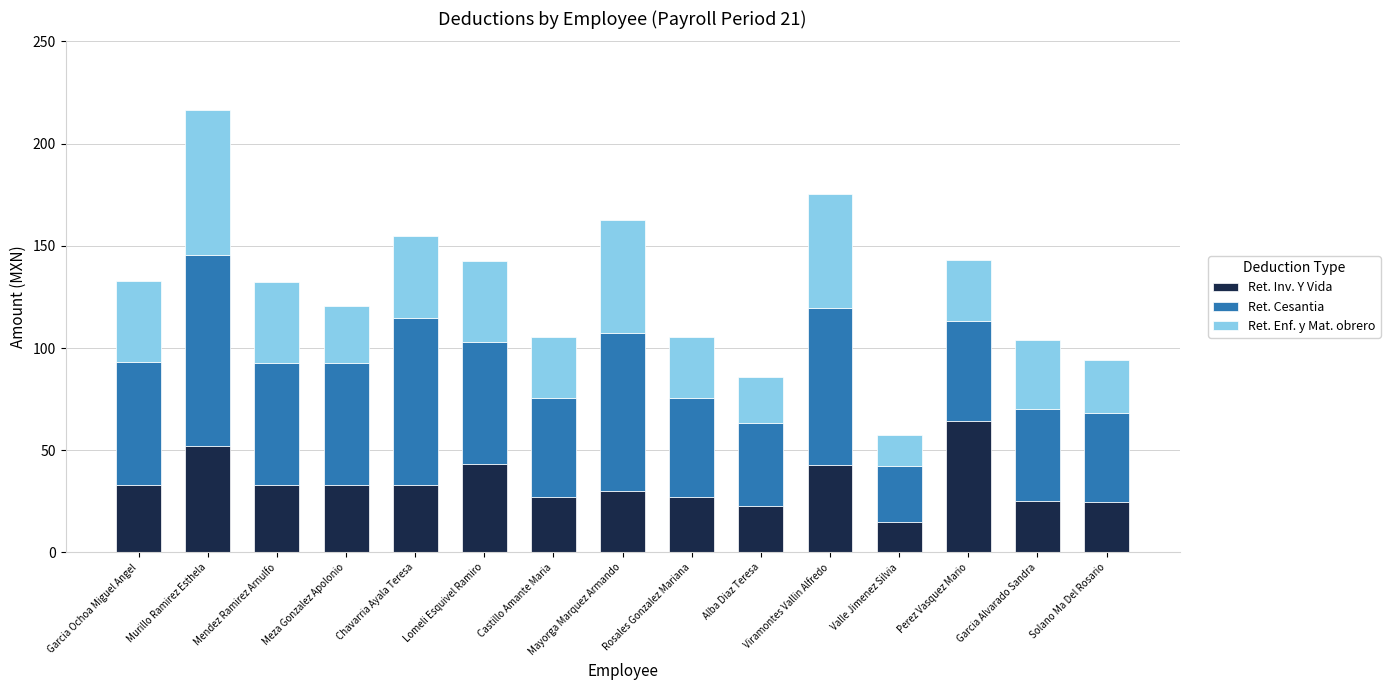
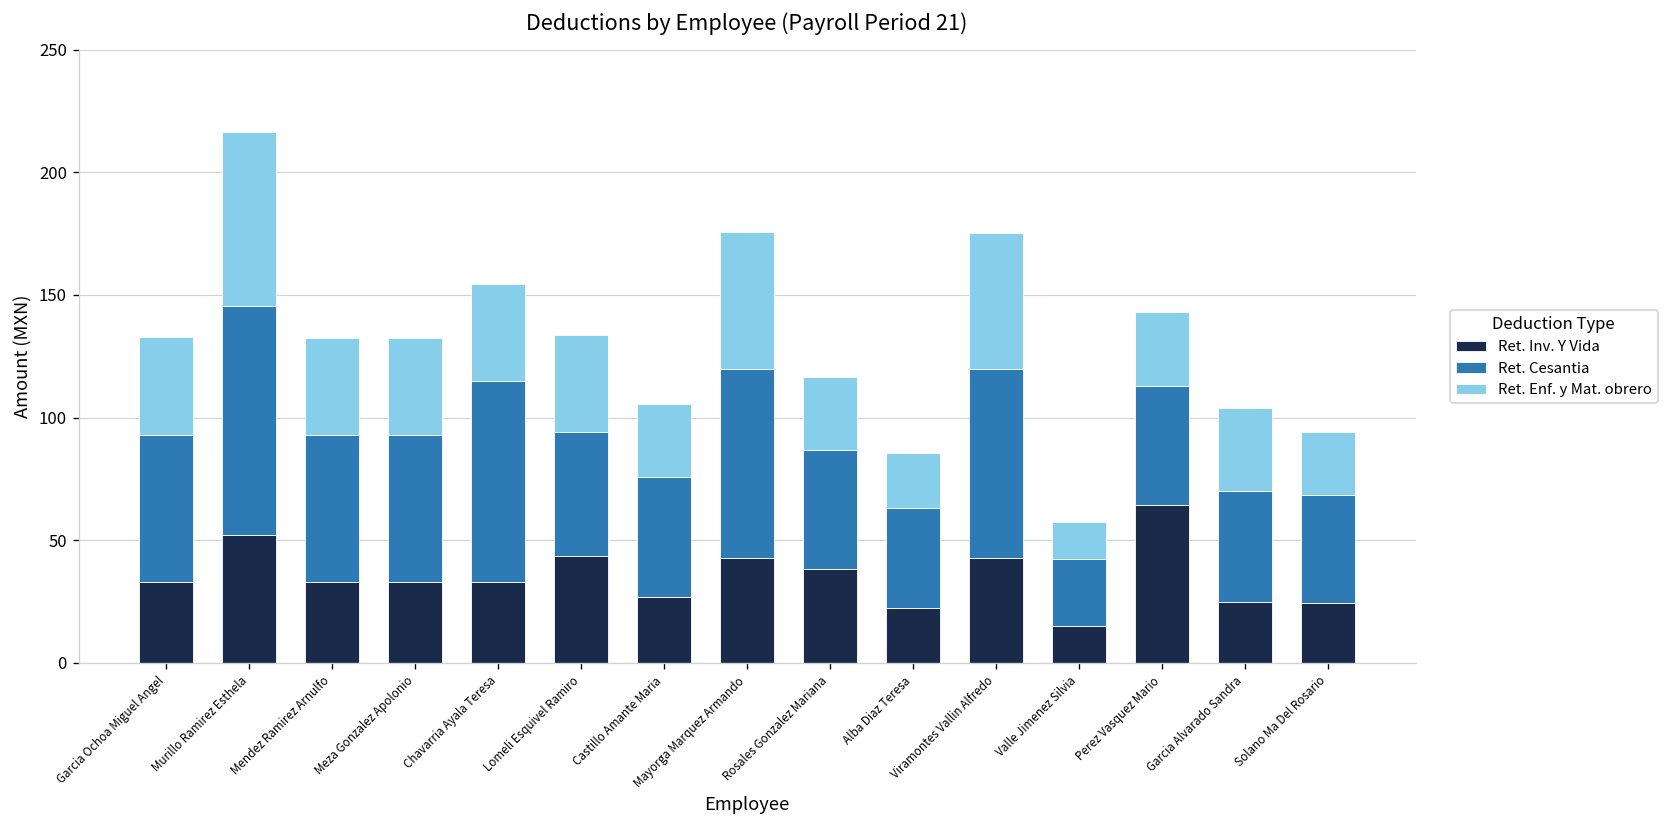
  {
    "Ret. Inv. Y Vida": {
      "Garcia Ochoa Miguel Angel": 33,
      "Murillo Ramirez Esthela": 52,
      "Mendez Ramirez Arnulfo": 33,
      "Meza Gonzalez Apolonio": 33,
      "Chavarria Ayala Teresa": 33,
      "Lomeli Esquivel Ramiro": 43,
      "Castillo Amante Maria": 27,
-     "Mayorga Marquez Armando": 30,
-     "Rosales Gonzalez Mariana": 27,
+     "Mayorga Marquez Armando": 43,
+     "Rosales Gonzalez Mariana": 38,
      "Alba Diaz Teresa": 23,
      "Viramontes Vallin Alfredo": 43,
      "Valle Jimenez Silvia": 15,
      "Perez Vasquez Mario": 64,
      "Garcia Alvarado Sandra": 25,
      "Solano Ma Del Rosario": 24
    },
    "Ret. Cesantia": {
      "Garcia Ochoa Miguel Angel": 60,
      "Murillo Ramirez Esthela": 94,
      "Mendez Ramirez Arnulfo": 60,
      "Meza Gonzalez Apolonio": 60,
      "Chavarria Ayala Teresa": 82,
-     "Lomeli Esquivel Ramiro": 60,
+     "Lomeli Esquivel Ramiro": 51,
      "Castillo Amante Maria": 49,
      "Mayorga Marquez Armando": 77,
      "Rosales Gonzalez Mariana": 49,
      "Alba Diaz Teresa": 41,
      "Viramontes Vallin Alfredo": 77,
      "Valle Jimenez Silvia": 27,
      "Perez Vasquez Mario": 49,
      "Garcia Alvarado Sandra": 45,
      "Solano Ma Del Rosario": 44
    },
    "Ret. Enf. y Mat. obrero": {
      "Garcia Ochoa Miguel Angel": 40,
      "Murillo Ramirez Esthela": 71,
      "Mendez Ramirez Arnulfo": 40,
-     "Meza Gonzalez Apolonio": 28,
+     "Meza Gonzalez Apolonio": 40,
      "Chavarria Ayala Teresa": 40,
      "Lomeli Esquivel Ramiro": 40,
      "Castillo Amante Maria": 30,
      "Mayorga Marquez Armando": 56,
      "Rosales Gonzalez Mariana": 30,
      "Alba Diaz Teresa": 23,
      "Viramontes Vallin Alfredo": 56,
      "Valle Jimenez Silvia": 15,
      "Perez Vasquez Mario": 30,
      "Garcia Alvarado Sandra": 34,
      "Solano Ma Del Rosario": 26
    }
  }
